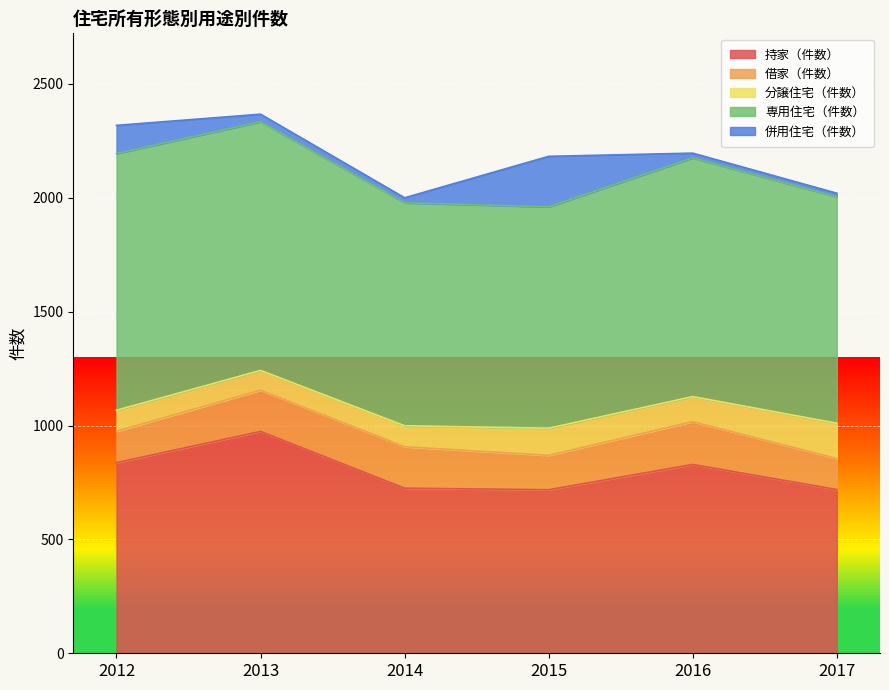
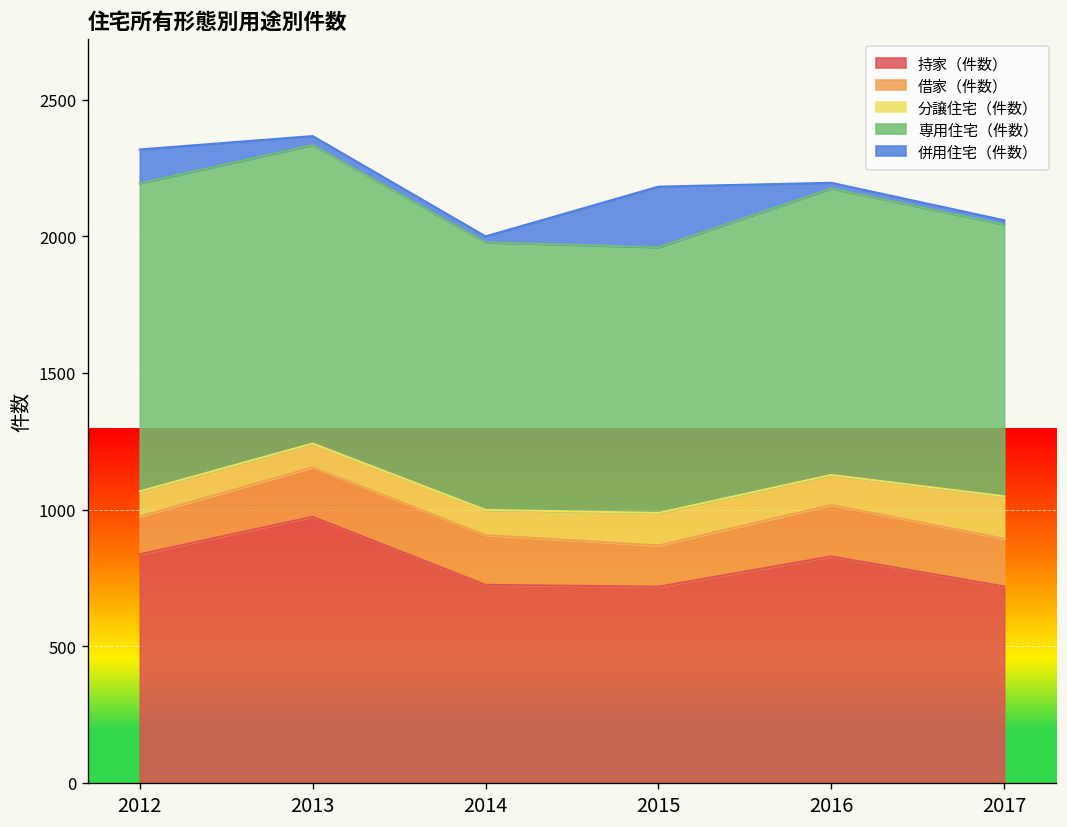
  {
    "持家（件数）": {
      "2012": 840,
      "2013": 970,
      "2014": 730,
      "2015": 720,
      "2016": 830,
      "2017": 720
    },
    "借家（件数）": {
      "2012": 140,
      "2013": 180,
      "2014": 180,
      "2015": 150,
      "2016": 190,
-     "2017": 140
+     "2017": 180
    },
    "分譲住宅（件数）": {
      "2012": 90,
      "2013": 90,
      "2014": 90,
      "2015": 120,
      "2016": 110,
      "2017": 160
    },
    "専用住宅（件数）": {
      "2012": 1130,
      "2013": 1090,
      "2014": 980,
      "2015": 970,
      "2016": 1050,
      "2017": 990
    },
    "併用住宅（件数）": {
      "2012": 120,
      "2013": 30,
      "2014": 20,
      "2015": 220,
      "2016": 20,
      "2017": 20
    }
  }
